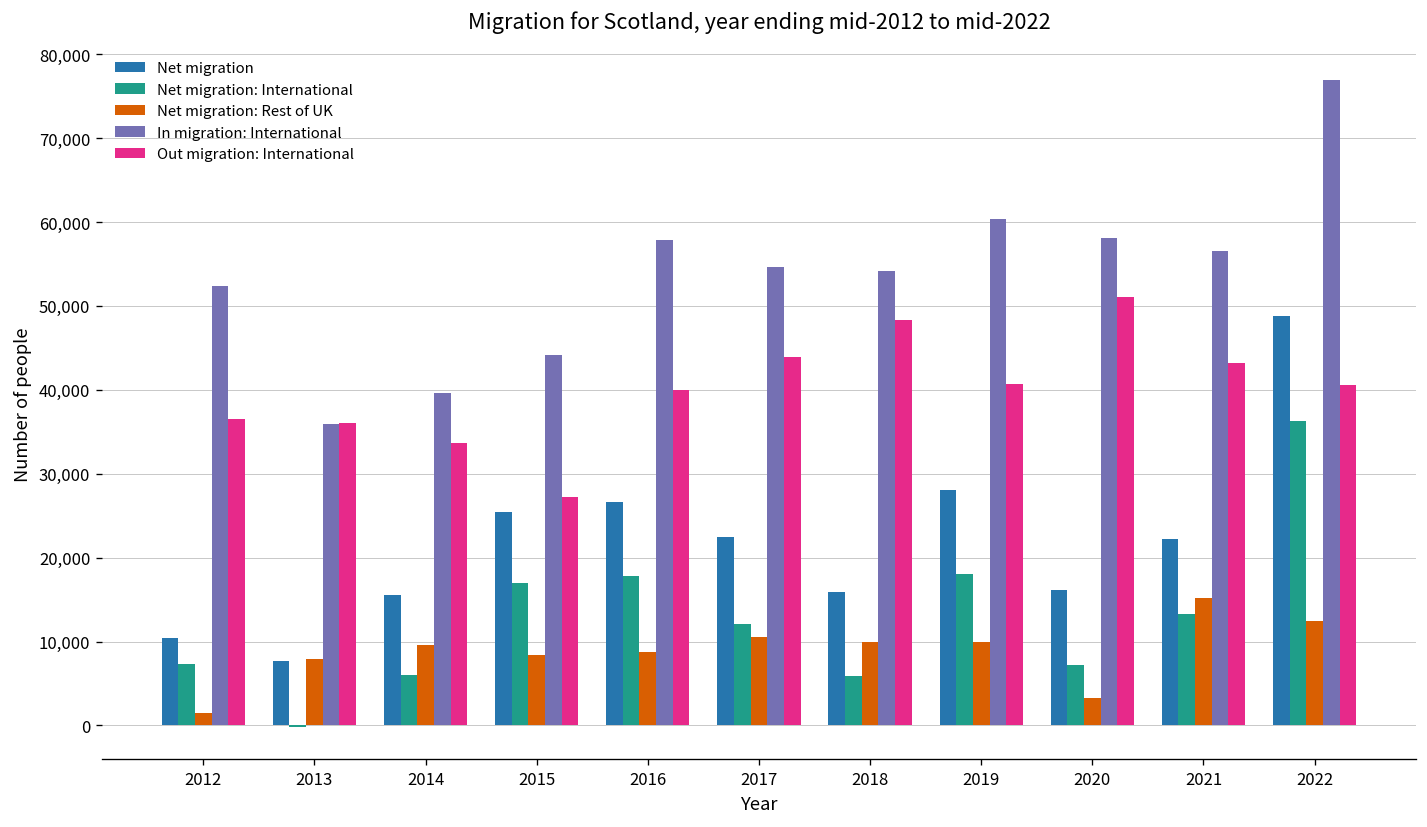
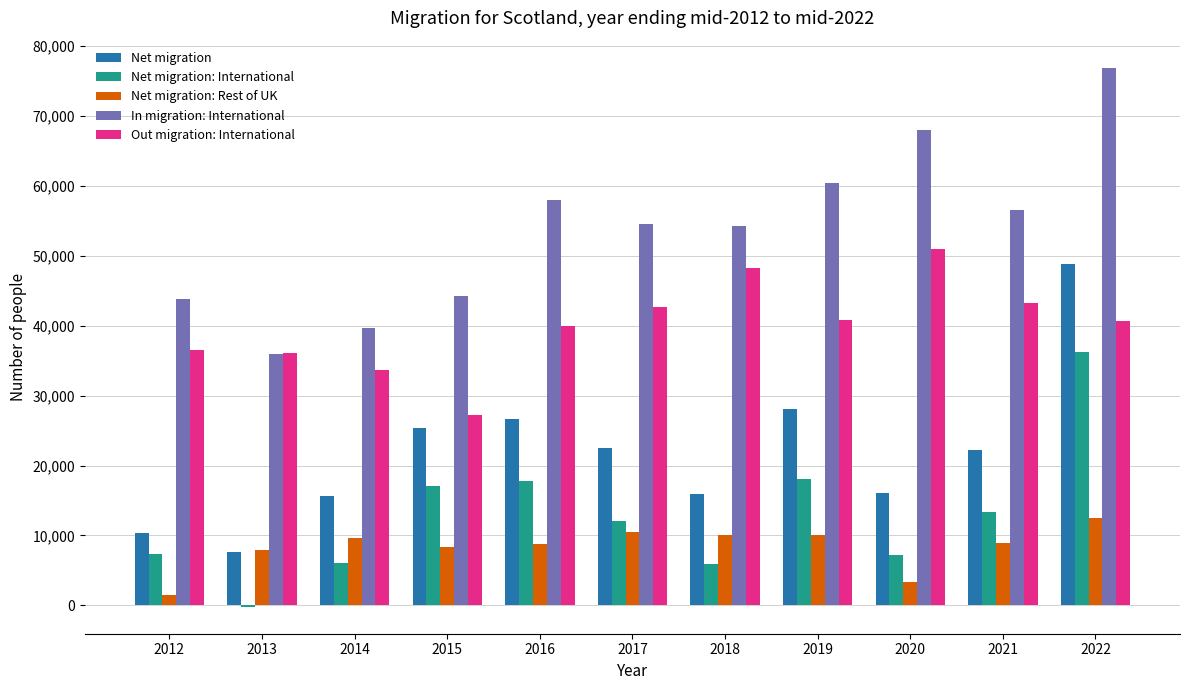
  {
    "Net migration: Rest of UK": {
      "2012": "1,000",
      "2013": "8,000",
      "2014": "10,000",
      "2015": "8,000",
      "2016": "9,000",
      "2017": "11,000",
      "2018": "10,000",
      "2019": "10,000",
      "2020": "3,000",
-     "2021": "15,000",
+     "2021": "9,000",
      "2022": "13,000"
    },
    "In migration: International": {
-     "2012": "52,000",
+     "2012": "44,000",
      "2013": "36,000",
      "2014": "40,000",
      "2015": "44,000",
      "2016": "58,000",
      "2017": "55,000",
      "2018": "54,000",
      "2019": "60,000",
-     "2020": "58,000",
+     "2020": "68,000",
      "2021": "57,000",
      "2022": "77,000"
    },
    "Out migration: International": {
      "2012": "37,000",
      "2013": "36,000",
      "2014": "34,000",
      "2015": "27,000",
      "2016": "40,000",
-     "2017": "44,000",
+     "2017": "43,000",
      "2018": "48,000",
      "2019": "41,000",
      "2020": "51,000",
      "2021": "43,000",
      "2022": "41,000"
    }
  }
